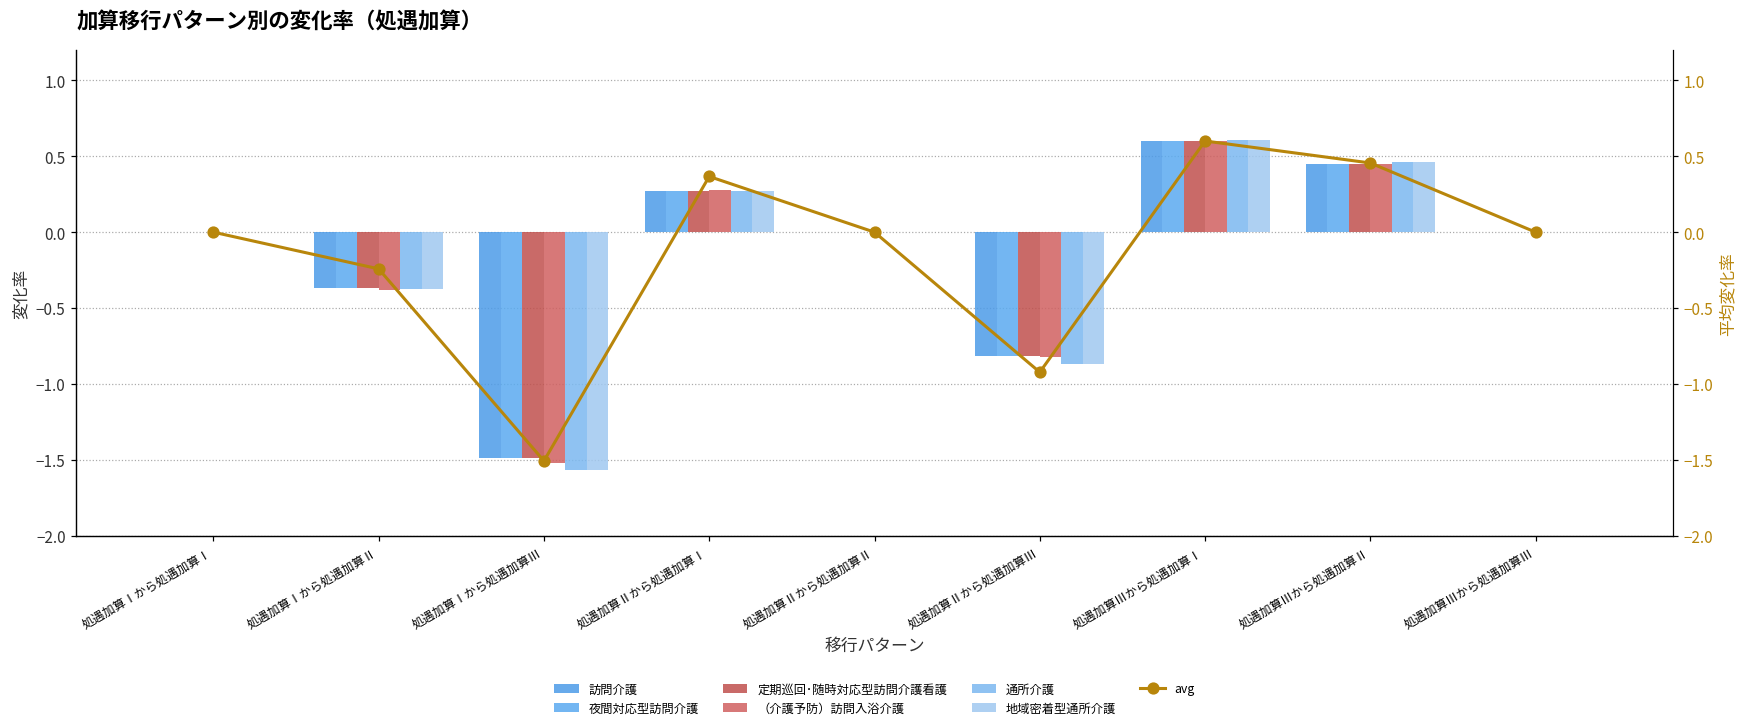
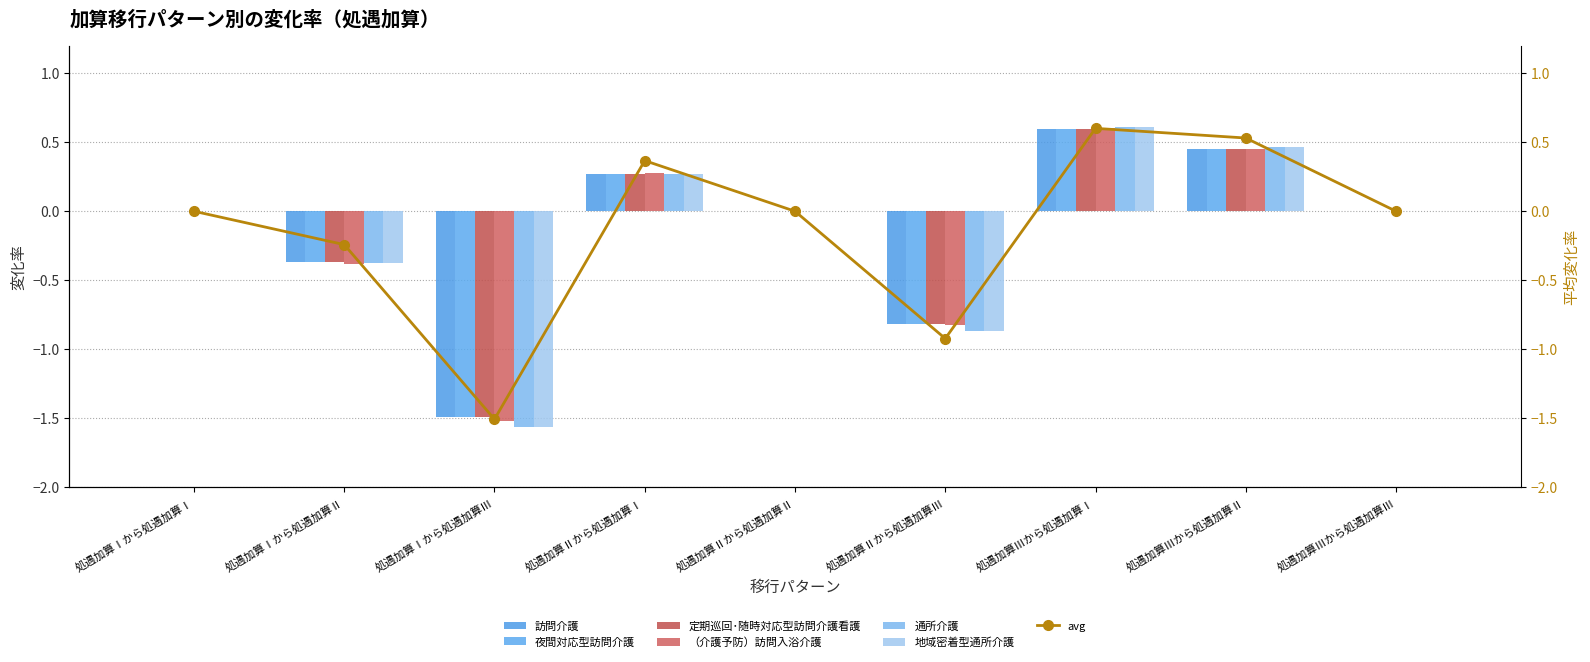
  {
    "avg": {
      "処遇加算Ⅰから処遇加算Ⅰ": 0.00,
      "処遇加算Ⅰから処遇加算Ⅱ": -0.24,
      "処遇加算Ⅰから処遇加算Ⅲ": -1.51,
      "処遇加算Ⅱから処遇加算Ⅰ": 0.37,
      "処遇加算Ⅱから処遇加算Ⅱ": 0.00,
      "処遇加算Ⅱから処遇加算Ⅲ": -0.92,
      "処遇加算Ⅲから処遇加算Ⅰ": 0.60,
-     "処遇加算Ⅲから処遇加算Ⅱ": 0.46,
+     "処遇加算Ⅲから処遇加算Ⅱ": 0.53,
      "処遇加算Ⅲから処遇加算Ⅲ": 0.00
    }
  }
